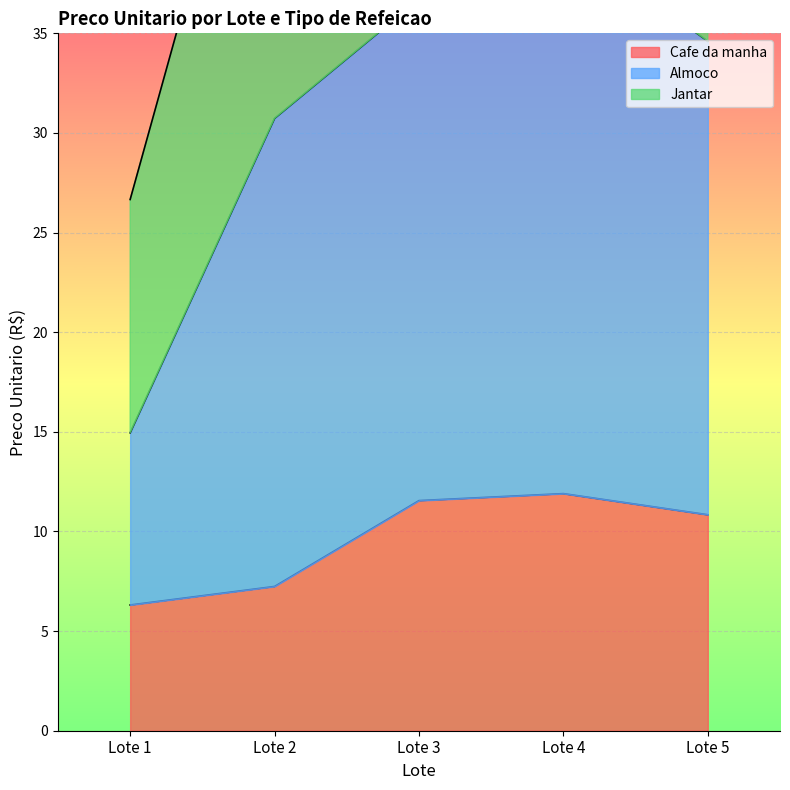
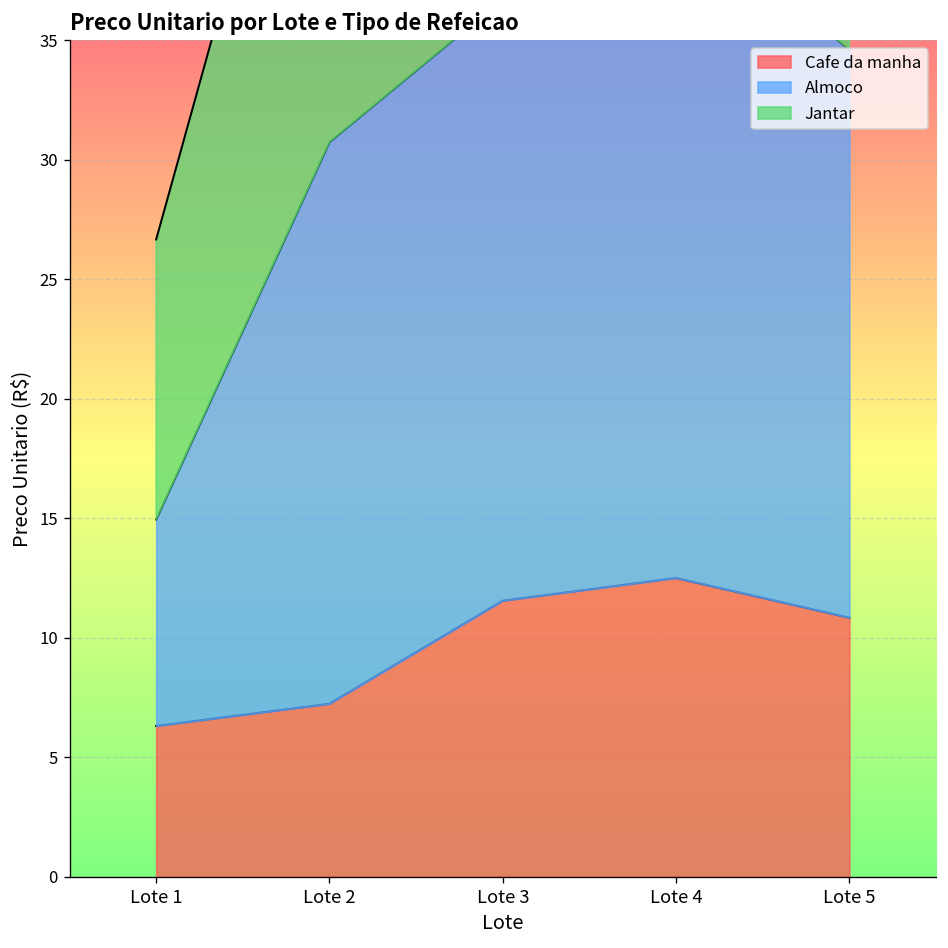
  {
    "Cafe da manha": {
      "Lote 1": 6.3,
      "Lote 2": 7.2,
      "Lote 3": 11.6,
-     "Lote 4": 11.9,
+     "Lote 4": 12.5,
      "Lote 5": 10.8
    },
    "Almoco": {
      "Lote 1": 8.6,
      "Lote 2": 23.5
    },
    "Jantar": {
      "Lote 1": 11.7
    }
  }
